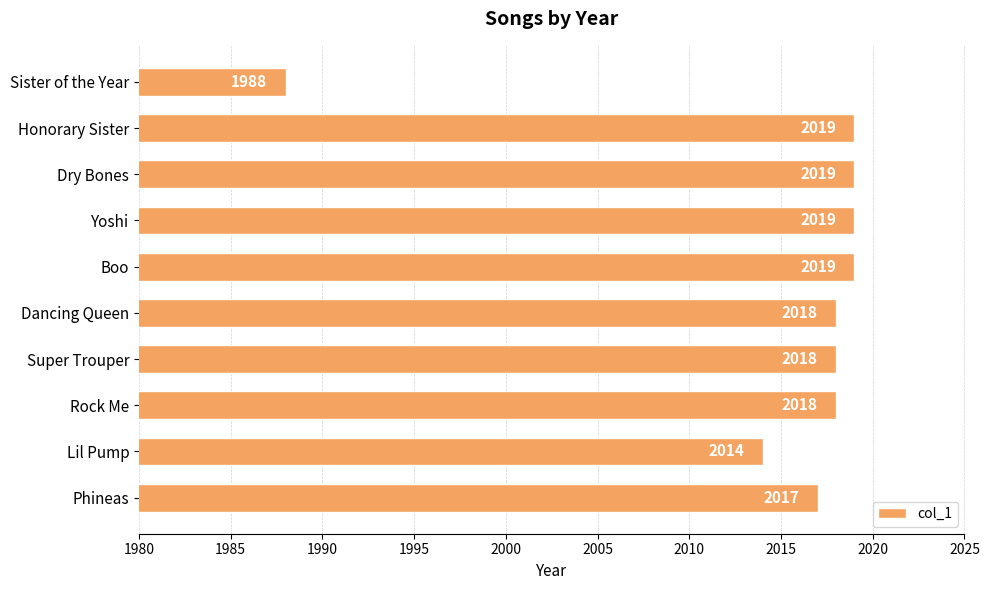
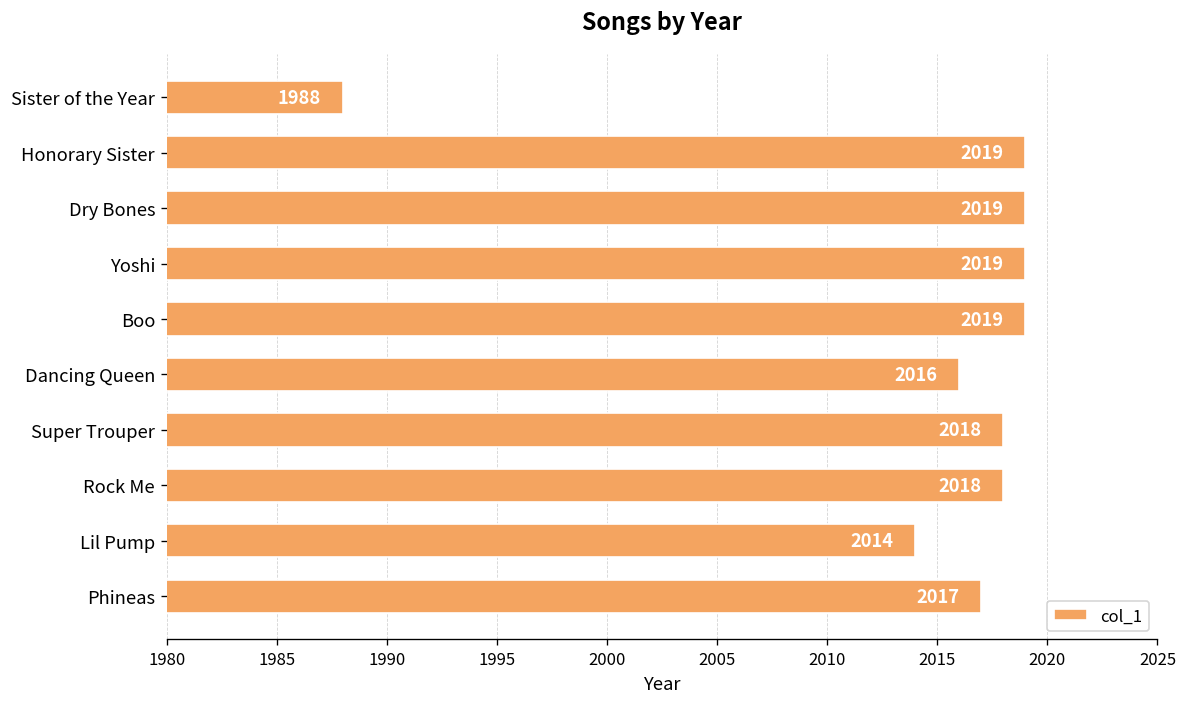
  {
    "Sister of the Year": 1988,
    "Honorary Sister": 2019,
    "Dry Bones": 2019,
    "Yoshi": 2019,
    "Boo": 2019,
-   "Dancing Queen": 2018,
+   "Dancing Queen": 2016,
    "Super Trouper": 2018,
    "Rock Me": 2018,
    "Lil Pump": 2014,
    "Phineas": 2017
  }
